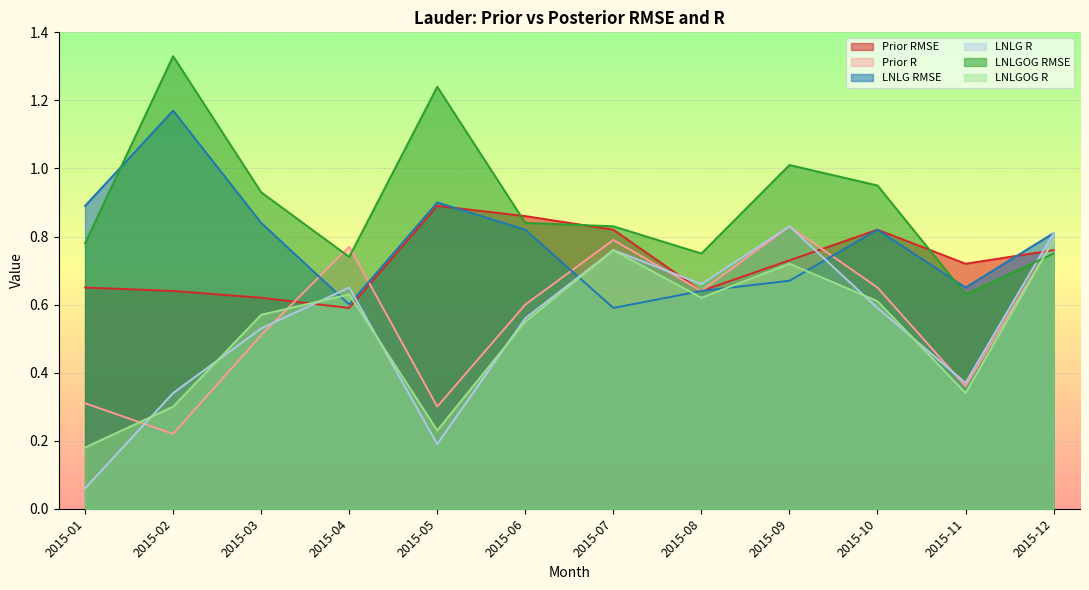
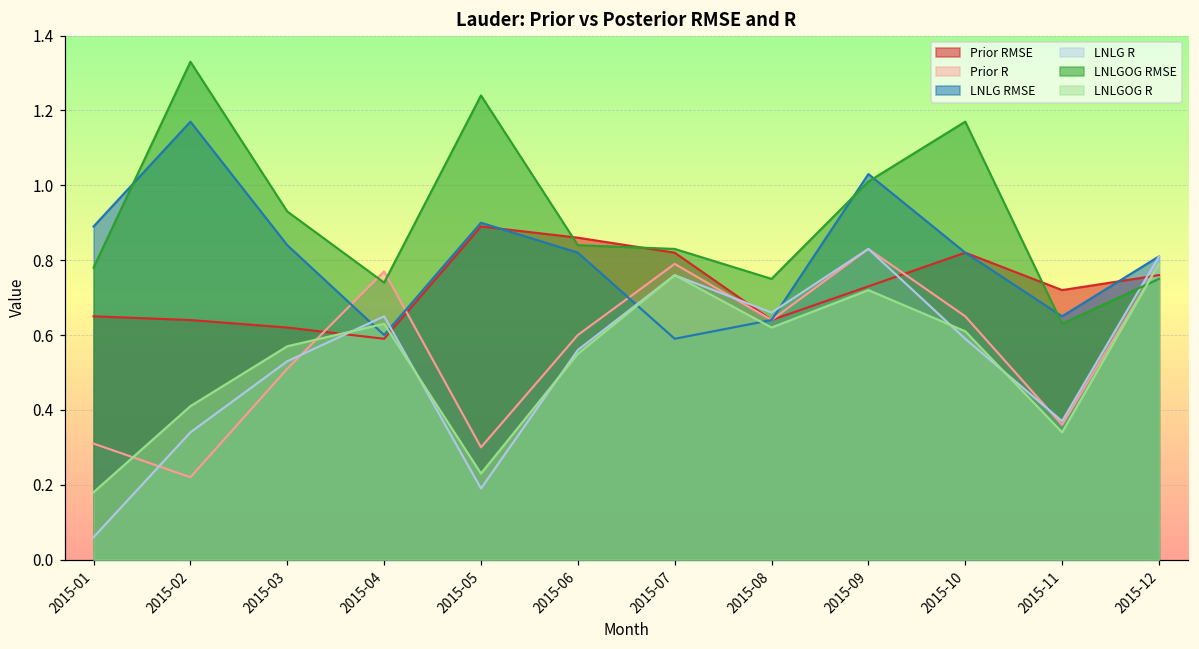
  {
    "Prior RMSE": {
      "2015-01": 0.65,
      "2015-02": 0.64,
      "2015-03": 0.62,
      "2015-04": 0.59,
      "2015-05": 0.89,
      "2015-06": 0.86,
      "2015-07": 0.82,
      "2015-09": 0.73,
      "2015-11": 0.72,
      "2015-12": 0.76
    },
    "Prior R": {
      "2015-01": 0.31,
      "2015-02": 0.22,
      "2015-03": 0.51,
      "2015-04": 0.77,
      "2015-05": 0.30,
      "2015-06": 0.60,
      "2015-07": 0.79,
      "2015-10": 0.65,
      "2015-11": 0.36
    },
    "LNLG RMSE": {
      "2015-01": 0.89,
      "2015-02": 1.17,
      "2015-03": 0.84,
      "2015-04": 0.60,
      "2015-05": 0.90,
      "2015-06": 0.82,
      "2015-07": 0.59,
-     "2015-09": 0.67,
+     "2015-09": 1.03,
      "2015-11": 0.65
    },
    "LNLG R": {
      "2015-01": 0.06,
      "2015-02": 0.34,
      "2015-03": 0.53,
      "2015-04": 0.65,
      "2015-05": 0.19,
      "2015-06": 0.56,
      "2015-08": 0.66,
      "2015-10": 0.59,
      "2015-11": 0.37
    },
    "LNLGOG RMSE": {
      "2015-01": 0.78,
      "2015-02": 1.33,
      "2015-03": 0.93,
      "2015-04": 0.74,
      "2015-05": 1.24,
      "2015-06": 0.84,
      "2015-07": 0.83,
      "2015-08": 0.75,
      "2015-09": 1.01,
-     "2015-10": 0.95,
+     "2015-10": 1.17,
      "2015-11": 0.63,
      "2015-12": 0.75
    },
    "LNLGOG R": {
      "2015-01": 0.18,
-     "2015-02": 0.30,
+     "2015-02": 0.41,
      "2015-03": 0.57,
      "2015-04": 0.63,
      "2015-05": 0.23,
      "2015-06": 0.55,
      "2015-08": 0.62,
      "2015-09": 0.72,
      "2015-10": 0.61,
      "2015-11": 0.34
    }
  }
